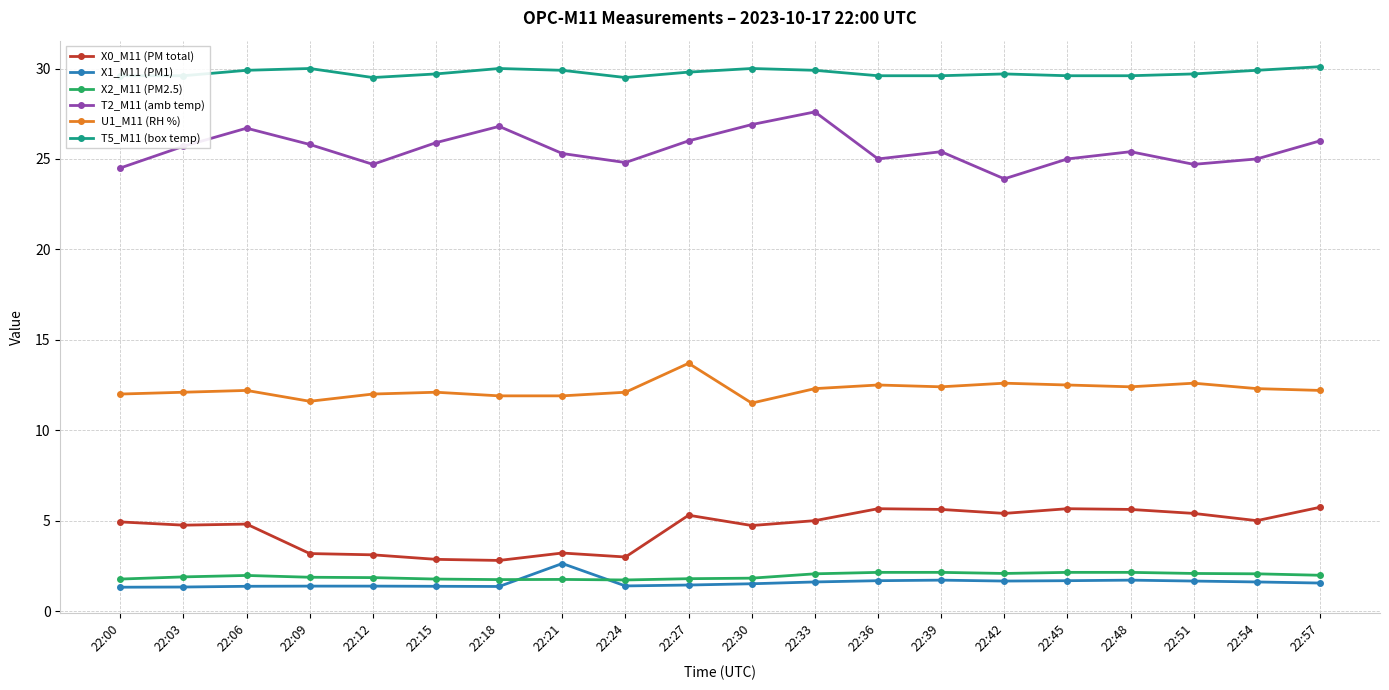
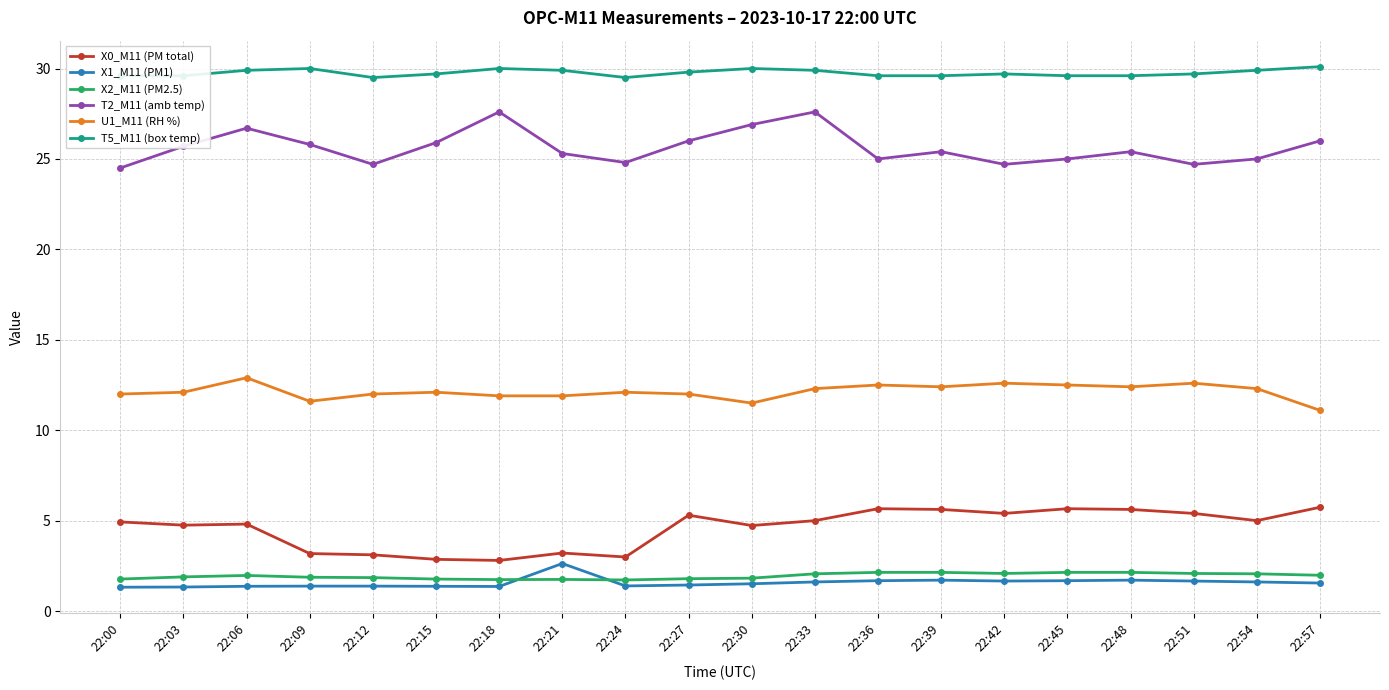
  {
    "X0_M11 (PM total)": {
      "22:00": 4.9,
      "22:03": 4.8,
      "22:06": 4.8,
      "22:09": 3.2,
      "22:12": 3.1,
      "22:15": 2.9,
      "22:18": 2.8,
      "22:21": 3.2,
      "22:24": 3.0,
      "22:27": 5.3,
      "22:30": 4.7,
      "22:33": 5.0,
      "22:36": 5.7,
      "22:39": 5.6,
      "22:42": 5.4,
      "22:45": 5.7,
      "22:48": 5.6,
      "22:51": 5.4,
      "22:54": 5.0,
      "22:57": 5.7
    },
    "X1_M11 (PM1)": {
      "22:00": 1.3,
      "22:03": 1.3,
      "22:06": 1.4,
      "22:09": 1.4,
      "22:12": 1.4,
      "22:15": 1.4,
      "22:18": 1.4,
      "22:21": 2.6,
      "22:24": 1.4,
      "22:27": 1.4,
      "22:30": 1.5,
      "22:33": 1.6,
      "22:36": 1.7,
      "22:39": 1.7,
      "22:42": 1.7,
      "22:45": 1.7,
      "22:48": 1.7,
      "22:51": 1.7,
      "22:54": 1.6,
      "22:57": 1.6
    },
    "T2_M11 (amb temp)": {
      "22:00": 24.5,
      "22:06": 26.7,
      "22:09": 25.8,
      "22:12": 24.7,
      "22:15": 25.9,
-     "22:18": 26.8,
+     "22:18": 27.6,
      "22:21": 25.3,
      "22:24": 24.8,
      "22:27": 26.0,
      "22:30": 26.9,
      "22:33": 27.6,
      "22:36": 25.0,
      "22:39": 25.4,
-     "22:42": 23.9,
+     "22:42": 24.7,
      "22:45": 25.0,
      "22:48": 25.4,
      "22:51": 24.7,
      "22:54": 25.0,
      "22:57": 26.0
    },
    "U1_M11 (RH %)": {
      "22:00": 12.0,
      "22:03": 12.1,
-     "22:06": 12.2,
+     "22:06": 12.9,
      "22:09": 11.6,
      "22:12": 12.0,
      "22:15": 12.1,
      "22:18": 11.9,
      "22:21": 11.9,
      "22:24": 12.1,
-     "22:27": 13.7,
+     "22:27": 12.0,
      "22:30": 11.5,
      "22:33": 12.3,
      "22:36": 12.5,
      "22:39": 12.4,
      "22:42": 12.6,
      "22:45": 12.5,
      "22:48": 12.4,
      "22:51": 12.6,
      "22:54": 12.3,
-     "22:57": 12.2
+     "22:57": 11.1
    }
  }
